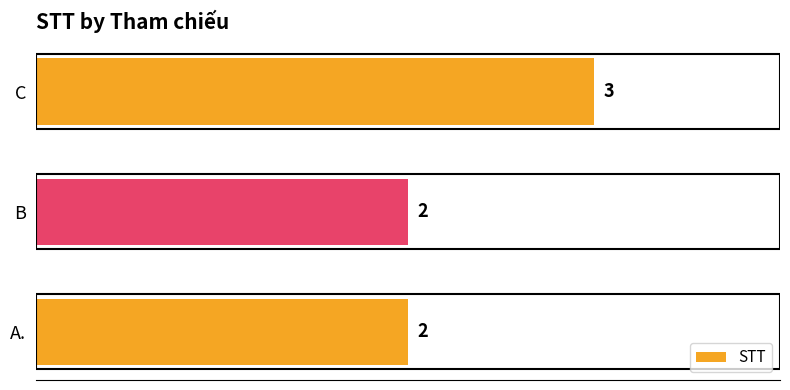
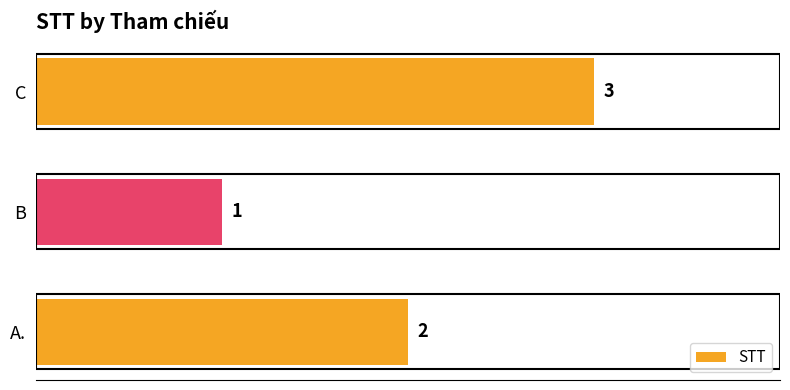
  {
    "C": 3,
-   "B": 2,
+   "B": 1,
    "A.": 2
  }
